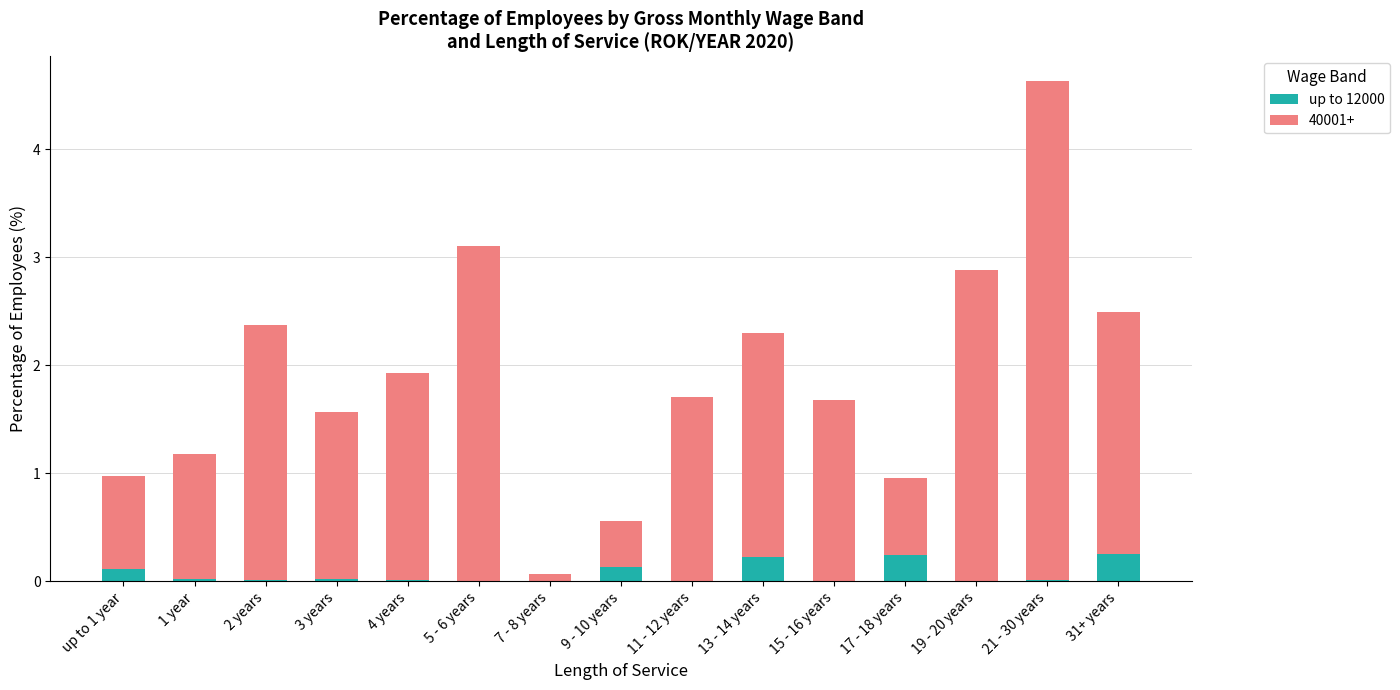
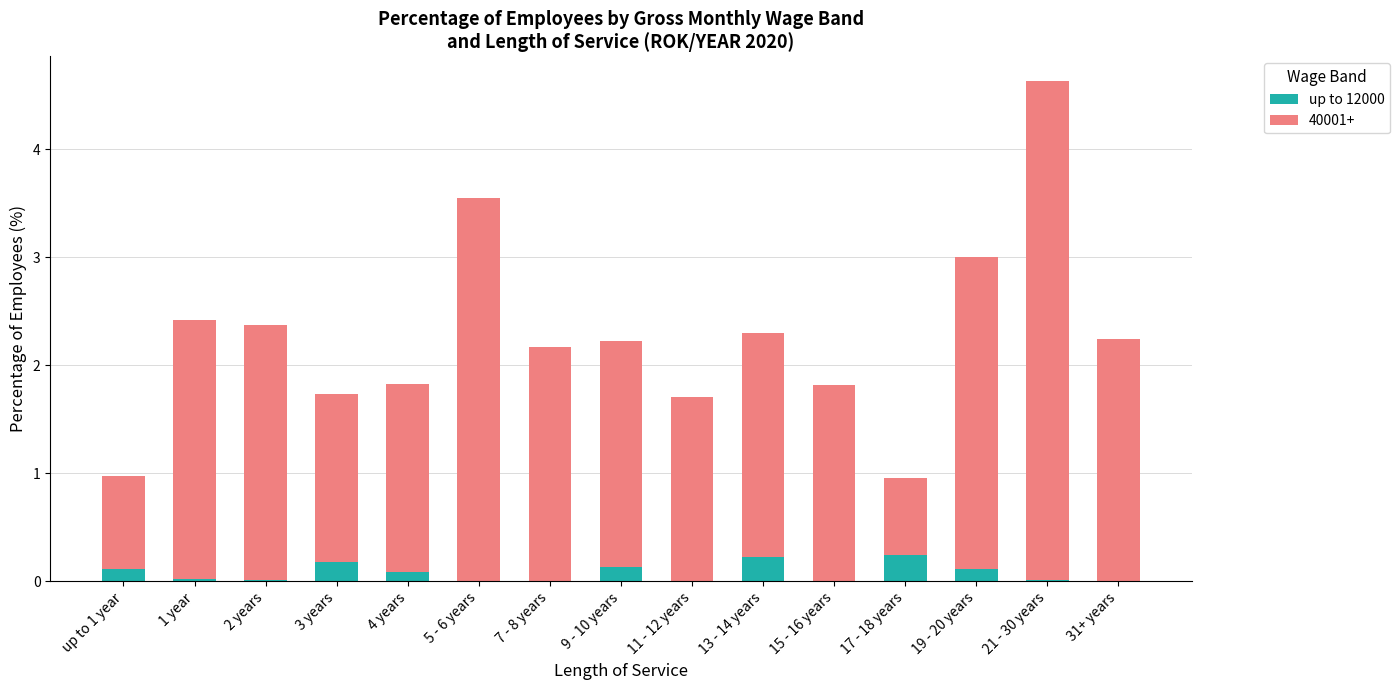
  {
    "up to 12000": {
      "up to 1 year": 0.11,
-     "3 years": 0.02,
-     "4 years": 0.01,
+     "3 years": 0.18,
+     "4 years": 0.09,
      "9 - 10 years": 0.13,
      "13 - 14 years": 0.22,
      "17 - 18 years": 0.24,
-     "19 - 20 years": 0.00,
-     "31+ years": 0.25
+     "19 - 20 years": 0.12,
+     "31+ years": 0.00
    },
    "40001+": {
      "up to 1 year": 0.87,
-     "1 year": 1.15,
+     "1 year": 2.40,
      "2 years": 2.36,
      "3 years": 1.55,
-     "4 years": 1.91,
-     "5 - 6 years": 3.10,
-     "7 - 8 years": 0.07,
-     "9 - 10 years": 0.42,
+     "4 years": 1.74,
+     "5 - 6 years": 3.55,
+     "7 - 8 years": 2.16,
+     "9 - 10 years": 2.09,
      "11 - 12 years": 1.71,
      "13 - 14 years": 2.07,
-     "15 - 16 years": 1.68,
+     "15 - 16 years": 1.82,
      "17 - 18 years": 0.71,
      "19 - 20 years": 2.89,
      "21 - 30 years": 4.62,
      "31+ years": 2.24
    }
  }
